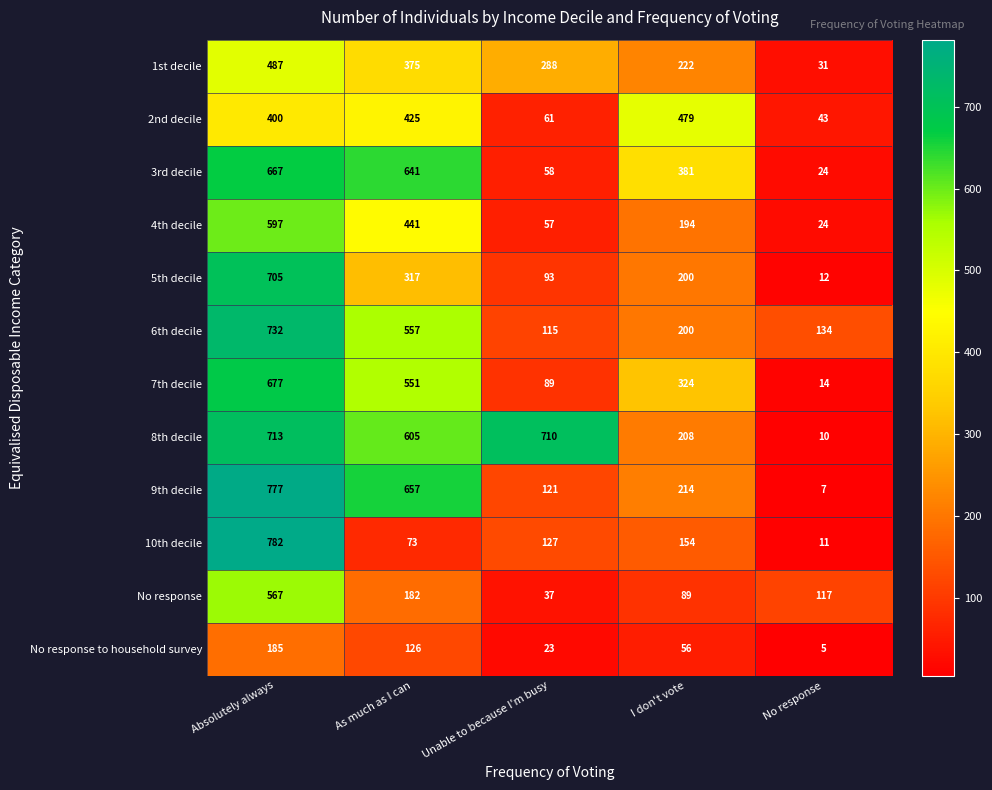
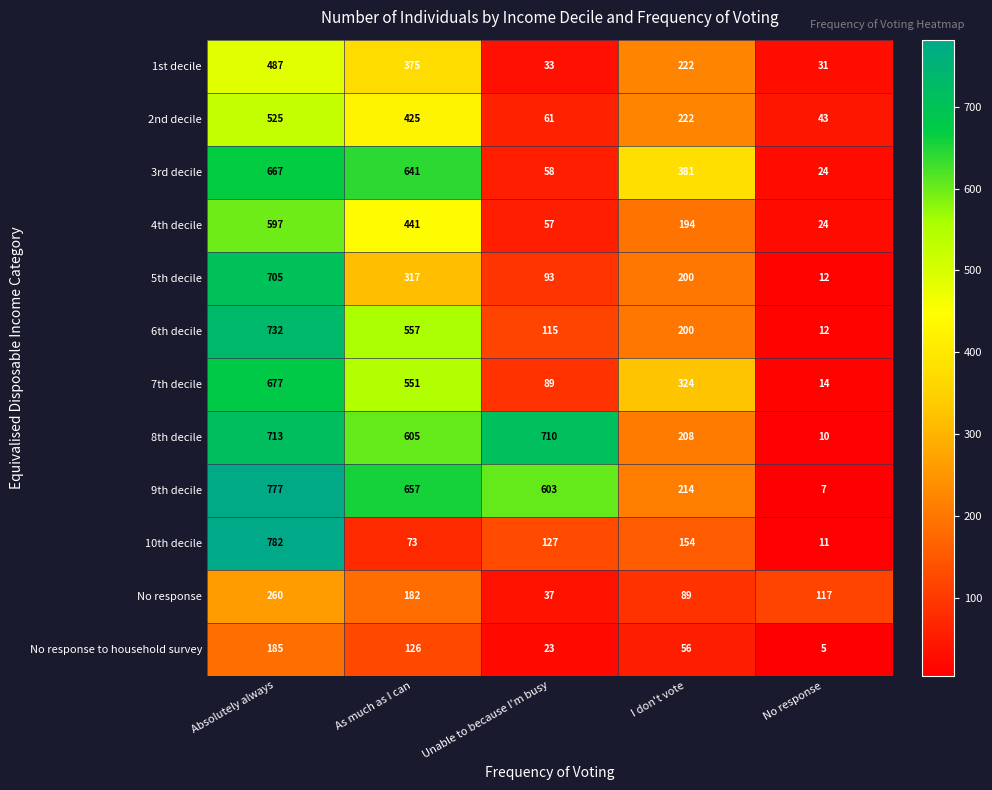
  {
    "1st decile": {
      "Absolutely always": 487,
      "As much as I can": 375,
-     "Unable to because I'm busy": 288,
+     "Unable to because I'm busy": 33,
      "I don't vote": 222,
      "No response": 31
    },
    "2nd decile": {
-     "Absolutely always": 400,
+     "Absolutely always": 525,
      "As much as I can": 425,
      "Unable to because I'm busy": 61,
-     "I don't vote": 479,
+     "I don't vote": 222,
      "No response": 43
    },
    "3rd decile": {
      "Absolutely always": 667,
      "As much as I can": 641,
      "Unable to because I'm busy": 58,
      "I don't vote": 381,
      "No response": 24
    },
    "4th decile": {
      "Absolutely always": 597,
      "As much as I can": 441,
      "Unable to because I'm busy": 57,
      "I don't vote": 194,
      "No response": 24
    },
    "5th decile": {
      "Absolutely always": 705,
      "As much as I can": 317,
      "Unable to because I'm busy": 93,
      "I don't vote": 200,
      "No response": 12
    },
    "6th decile": {
      "Absolutely always": 732,
      "As much as I can": 557,
      "Unable to because I'm busy": 115,
      "I don't vote": 200,
-     "No response": 134
+     "No response": 12
    },
    "7th decile": {
      "Absolutely always": 677,
      "As much as I can": 551,
      "Unable to because I'm busy": 89,
      "I don't vote": 324,
      "No response": 14
    },
    "8th decile": {
      "Absolutely always": 713,
      "As much as I can": 605,
      "Unable to because I'm busy": 710,
      "I don't vote": 208,
      "No response": 10
    },
    "9th decile": {
      "Absolutely always": 777,
      "As much as I can": 657,
-     "Unable to because I'm busy": 121,
+     "Unable to because I'm busy": 603,
      "I don't vote": 214,
      "No response": 7
    },
    "10th decile": {
      "Absolutely always": 782,
      "As much as I can": 73,
      "Unable to because I'm busy": 127,
      "I don't vote": 154,
      "No response": 11
    },
    "No response": {
-     "Absolutely always": 567,
+     "Absolutely always": 260,
      "As much as I can": 182,
      "Unable to because I'm busy": 37,
      "I don't vote": 89,
      "No response": 117
    },
    "No response to household survey": {
      "Absolutely always": 185,
      "As much as I can": 126,
      "Unable to because I'm busy": 23,
      "I don't vote": 56,
      "No response": 5
    }
  }
